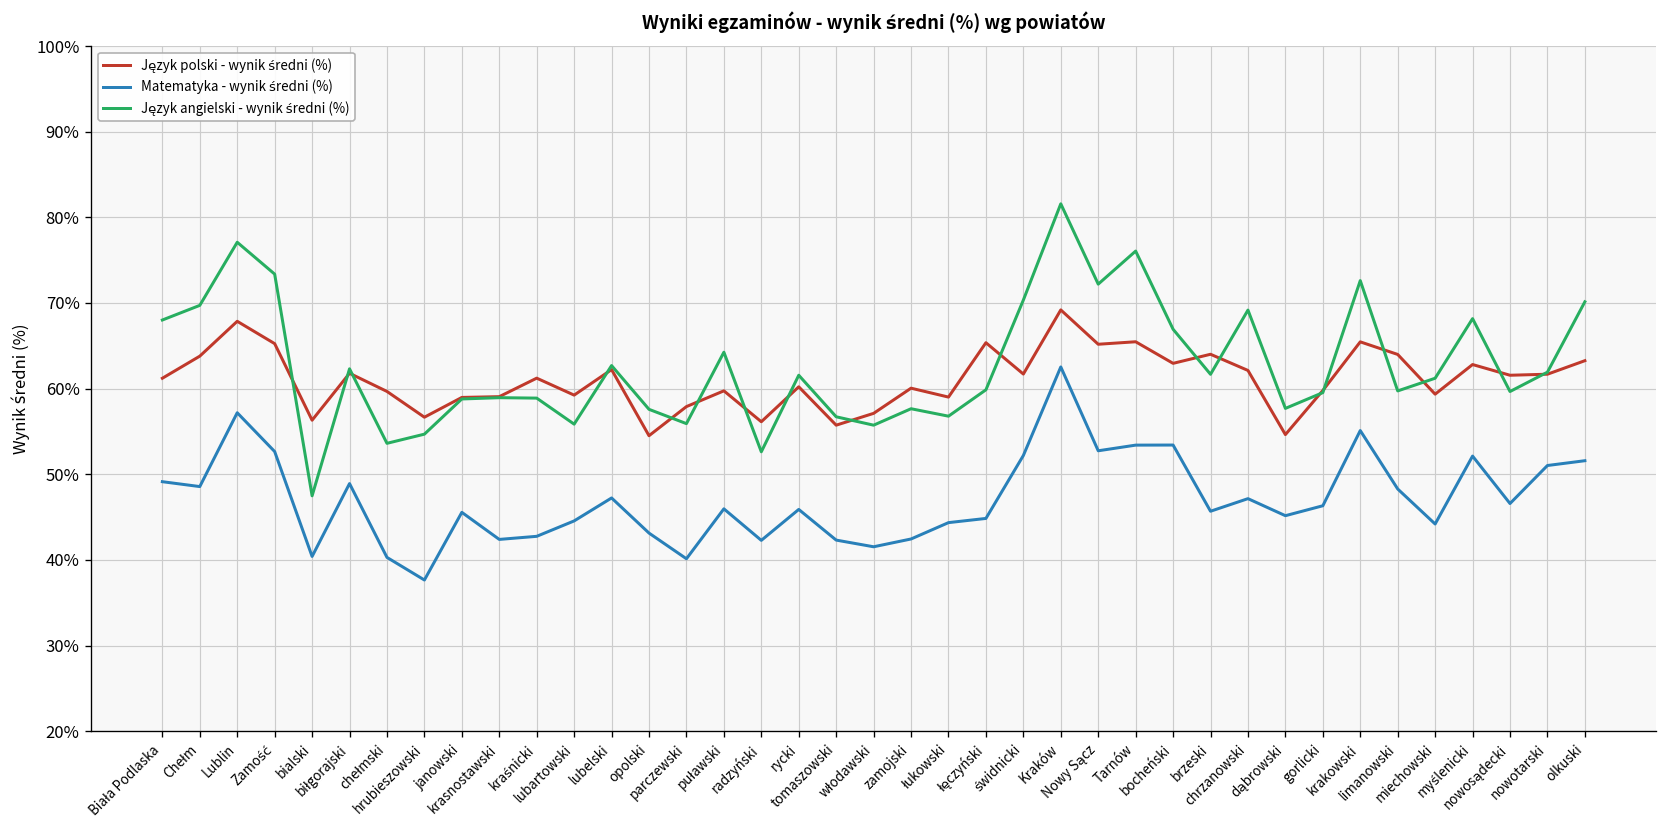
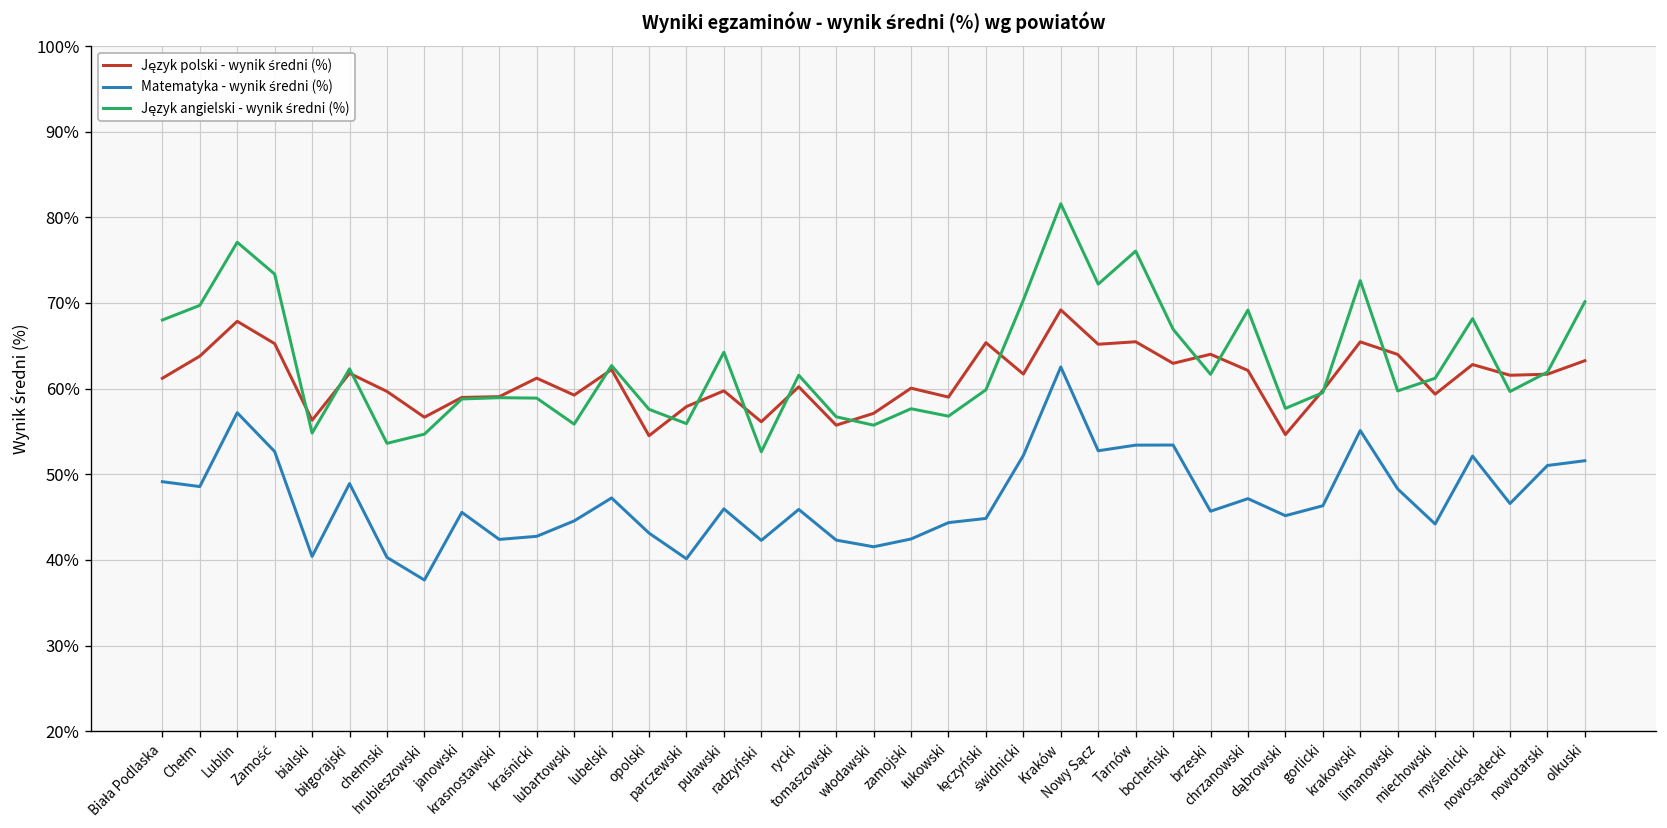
  {
    "Język polski - wynik średni (%)": {
      "Biała Podlaska": "61%",
      "Chełm": "64%",
      "Lublin": "68%",
      "Zamość": "65%",
      "bialski": "56%",
      "biłgorajski": "62%",
      "chełmski": "60%",
      "hrubieszowski": "57%",
      "kraśnicki": "61%",
      "lubartowski": "59%",
      "lubelski": "62%",
      "opolski": "55%",
      "parczewski": "58%",
      "puławski": "60%",
      "radzyński": "56%",
      "rycki": "60%",
      "tomaszowski": "56%",
      "włodawski": "57%",
      "zamojski": "60%",
      "łukowski": "59%",
      "łęczyński": "65%",
      "świdnicki": "62%",
      "Kraków": "69%",
      "Nowy Sącz": "65%",
      "Tarnów": "65%",
      "bocheński": "63%",
      "brzeski": "64%",
      "chrzanowski": "62%",
      "dąbrowski": "55%",
      "krakowski": "65%",
      "limanowski": "64%",
      "miechowski": "59%",
      "myślenicki": "63%",
      "nowosądecki": "62%",
      "olkuski": "63%"
    },
    "Matematyka - wynik średni (%)": {
      "Biała Podlaska": "49%",
      "Chełm": "49%",
      "Lublin": "57%",
      "Zamość": "53%",
      "bialski": "40%",
      "biłgorajski": "49%",
      "chełmski": "40%",
      "hrubieszowski": "38%",
      "janowski": "46%",
      "krasnostawski": "42%",
      "kraśnicki": "43%",
      "lubartowski": "45%",
      "lubelski": "47%",
      "opolski": "43%",
      "parczewski": "40%",
      "puławski": "46%",
      "radzyński": "42%",
      "rycki": "46%",
      "tomaszowski": "42%",
      "włodawski": "42%",
      "zamojski": "42%",
      "łukowski": "44%",
      "łęczyński": "45%",
      "świdnicki": "52%",
      "Kraków": "63%",
      "Nowy Sącz": "53%",
      "Tarnów": "53%",
      "bocheński": "53%",
      "brzeski": "46%",
      "chrzanowski": "47%",
      "dąbrowski": "45%",
      "gorlicki": "46%",
      "krakowski": "55%",
      "limanowski": "48%",
      "miechowski": "44%",
      "myślenicki": "52%",
      "nowosądecki": "47%",
      "nowotarski": "51%",
      "olkuski": "52%"
    },
    "Język angielski - wynik średni (%)": {
      "Biała Podlaska": "68%",
      "Chełm": "70%",
      "Lublin": "77%",
      "Zamość": "73%",
-     "bialski": "47%",
+     "bialski": "55%",
      "biłgorajski": "62%",
      "chełmski": "54%",
      "hrubieszowski": "55%",
      "kraśnicki": "59%",
      "lubartowski": "56%",
      "lubelski": "63%",
      "opolski": "58%",
      "parczewski": "56%",
      "puławski": "64%",
      "radzyński": "53%",
      "rycki": "62%",
      "tomaszowski": "57%",
      "włodawski": "56%",
      "zamojski": "58%",
      "łukowski": "57%",
      "łęczyński": "60%",
      "świdnicki": "70%",
      "Kraków": "82%",
      "Nowy Sącz": "72%",
      "Tarnów": "76%",
      "bocheński": "67%",
      "brzeski": "62%",
      "chrzanowski": "69%",
      "dąbrowski": "58%",
      "krakowski": "73%",
      "limanowski": "60%",
      "miechowski": "61%",
      "myślenicki": "68%",
      "nowosądecki": "60%",
      "olkuski": "70%"
    }
  }
